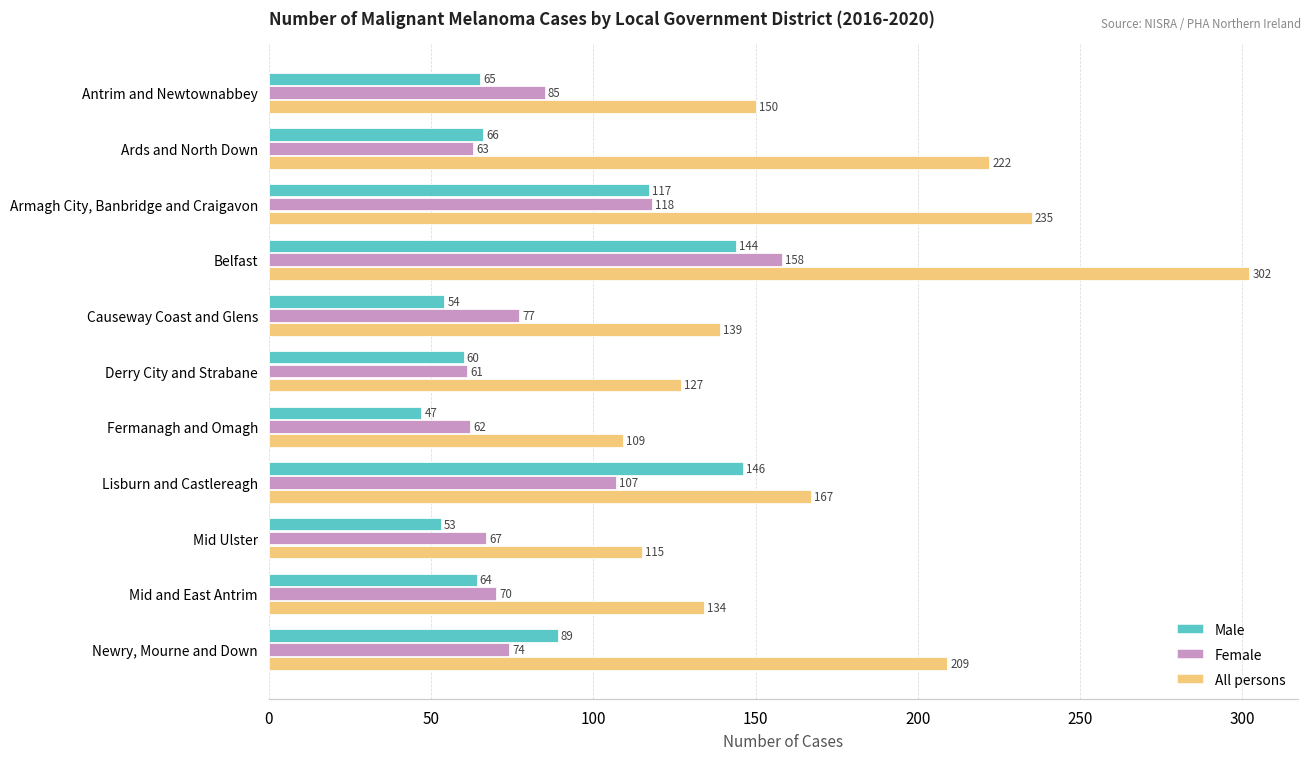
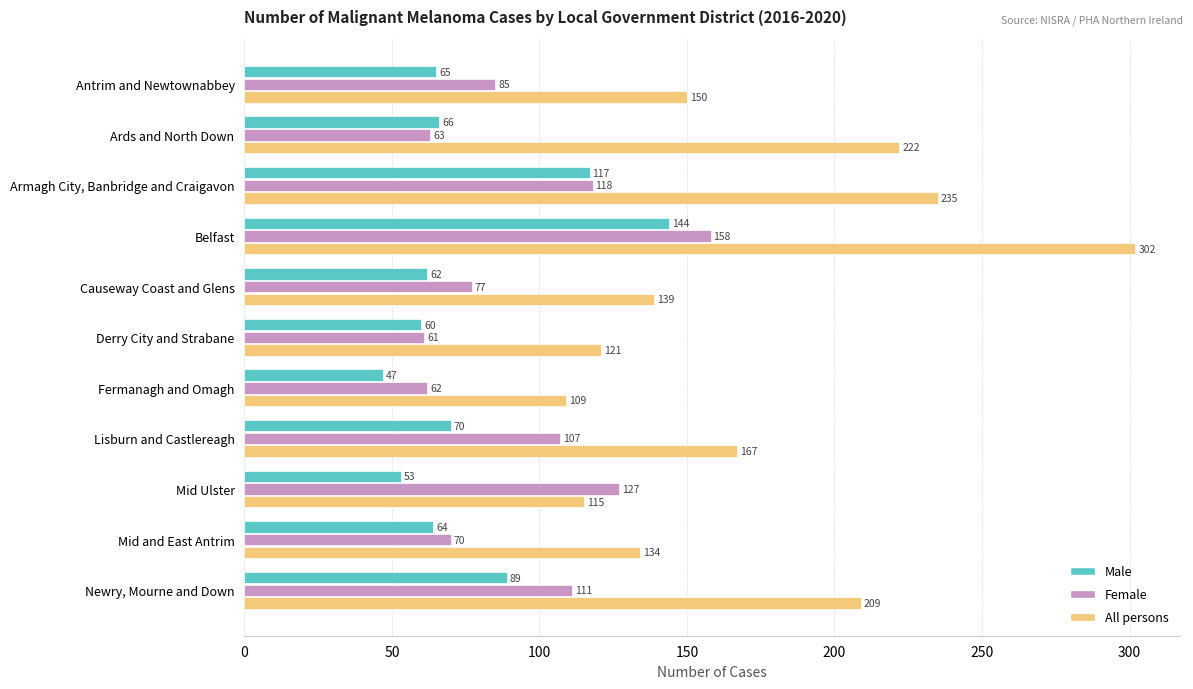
  {
    "Male": {
      "Antrim and Newtownabbey": 65,
      "Ards and North Down": 66,
      "Armagh City, Banbridge and Craigavon": 117,
      "Belfast": 144,
-     "Causeway Coast and Glens": 54,
+     "Causeway Coast and Glens": 62,
      "Derry City and Strabane": 60,
      "Fermanagh and Omagh": 47,
-     "Lisburn and Castlereagh": 146,
+     "Lisburn and Castlereagh": 70,
      "Mid Ulster": 53,
      "Mid and East Antrim": 64,
      "Newry, Mourne and Down": 89
    },
    "Female": {
      "Antrim and Newtownabbey": 85,
      "Ards and North Down": 63,
      "Armagh City, Banbridge and Craigavon": 118,
      "Belfast": 158,
      "Causeway Coast and Glens": 77,
      "Derry City and Strabane": 61,
      "Fermanagh and Omagh": 62,
      "Lisburn and Castlereagh": 107,
-     "Mid Ulster": 67,
+     "Mid Ulster": 127,
      "Mid and East Antrim": 70,
-     "Newry, Mourne and Down": 74
+     "Newry, Mourne and Down": 111
    },
    "All persons": {
      "Antrim and Newtownabbey": 150,
      "Ards and North Down": 222,
      "Armagh City, Banbridge and Craigavon": 235,
      "Belfast": 302,
      "Causeway Coast and Glens": 139,
-     "Derry City and Strabane": 127,
+     "Derry City and Strabane": 121,
      "Fermanagh and Omagh": 109,
      "Lisburn and Castlereagh": 167,
      "Mid Ulster": 115,
      "Mid and East Antrim": 134,
      "Newry, Mourne and Down": 209
    }
  }
